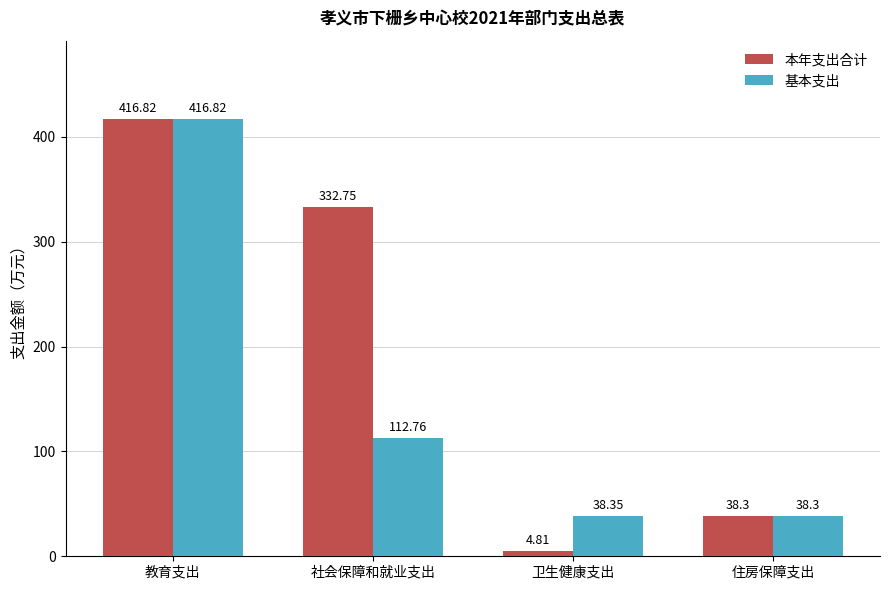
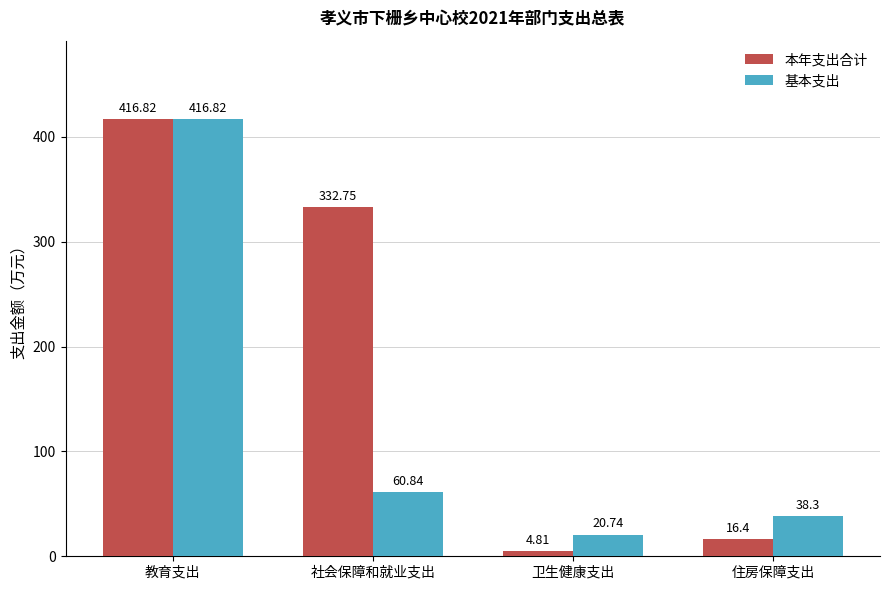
  {
    "本年支出合计": {
      "教育支出": 416.82,
      "社会保障和就业支出": 332.75,
      "卫生健康支出": 4.81,
-     "住房保障支出": 38.3
+     "住房保障支出": 16.4
    },
    "基本支出": {
      "教育支出": 416.82,
-     "社会保障和就业支出": 112.76,
-     "卫生健康支出": 38.35,
+     "社会保障和就业支出": 60.84,
+     "卫生健康支出": 20.74,
      "住房保障支出": 38.3
    }
  }
